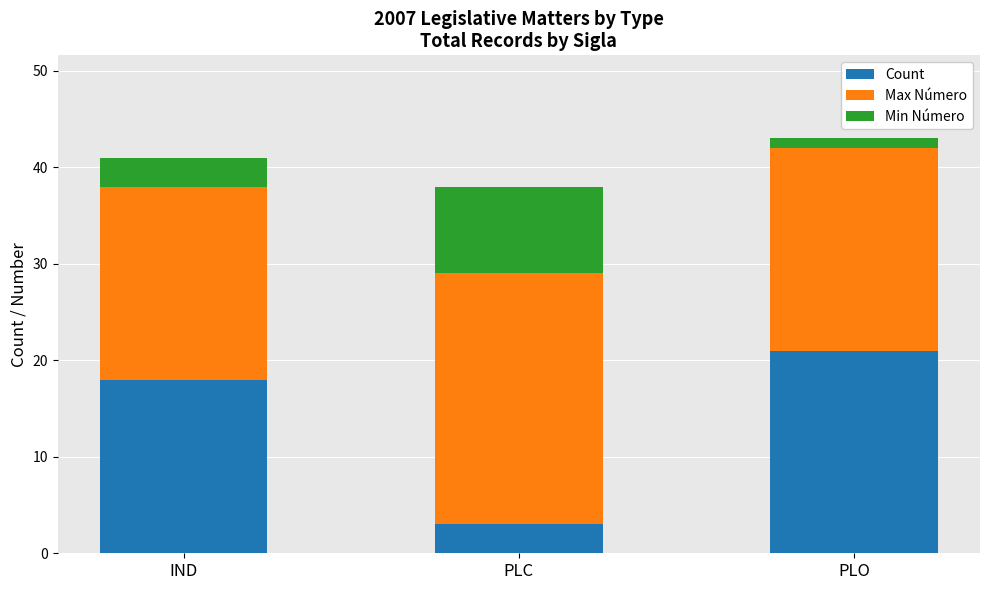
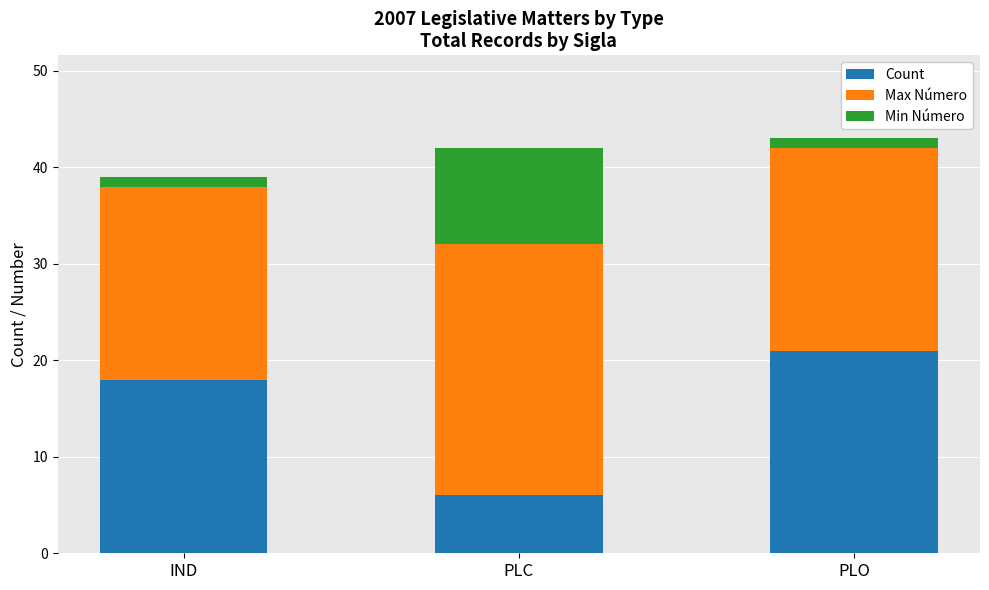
  {
    "Count": {
      "IND": 18,
-     "PLC": 3,
+     "PLC": 6,
      "PLO": 21
    },
    "Max Número": {
      "IND": 20,
      "PLC": 26,
      "PLO": 21
    },
    "Min Número": {
-     "IND": 3,
-     "PLC": 9,
+     "IND": 1,
+     "PLC": 10,
      "PLO": 1
    }
  }
